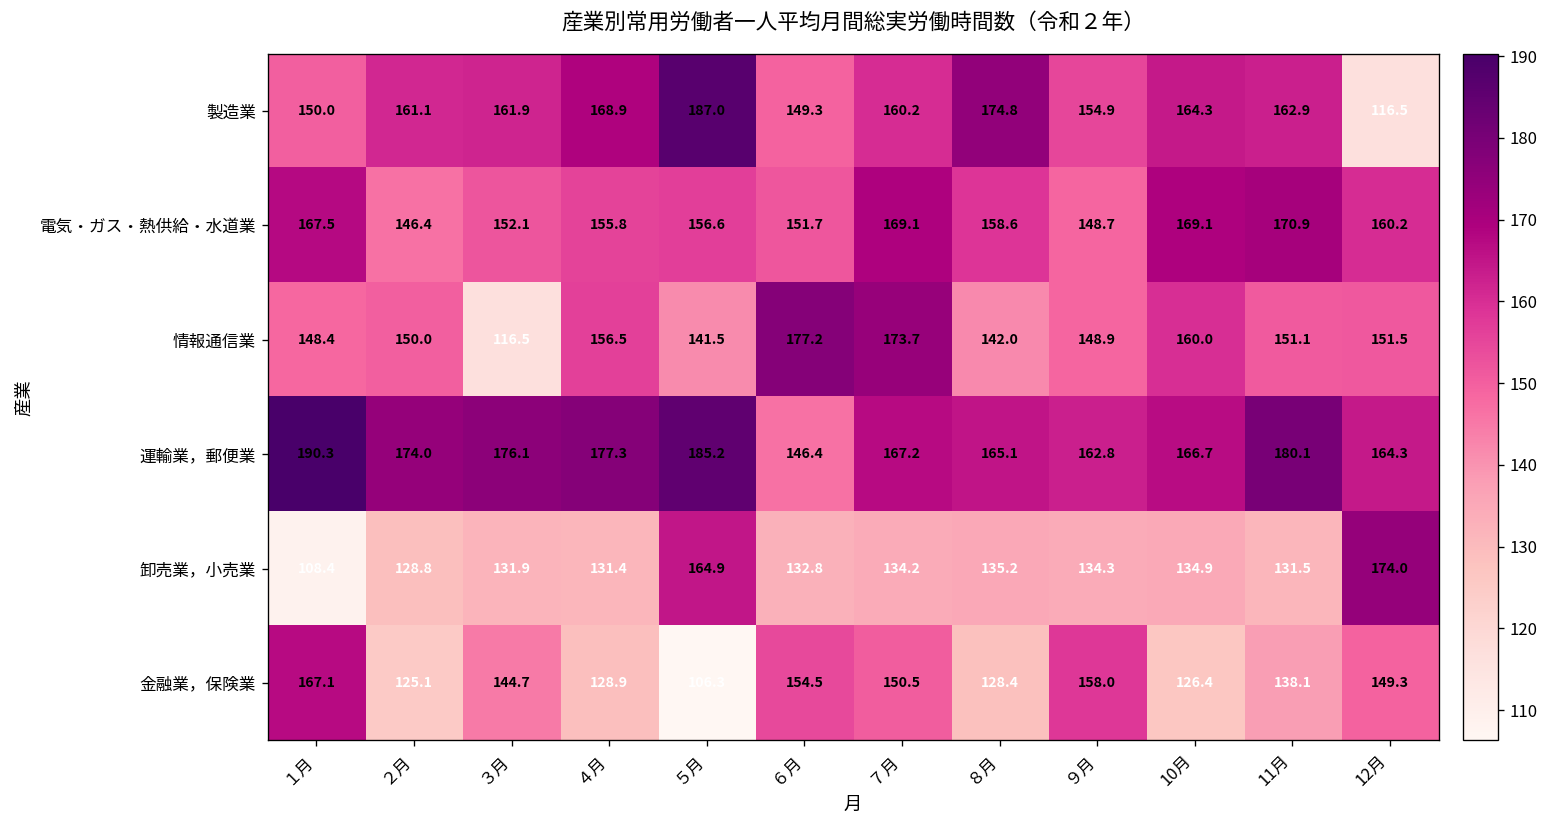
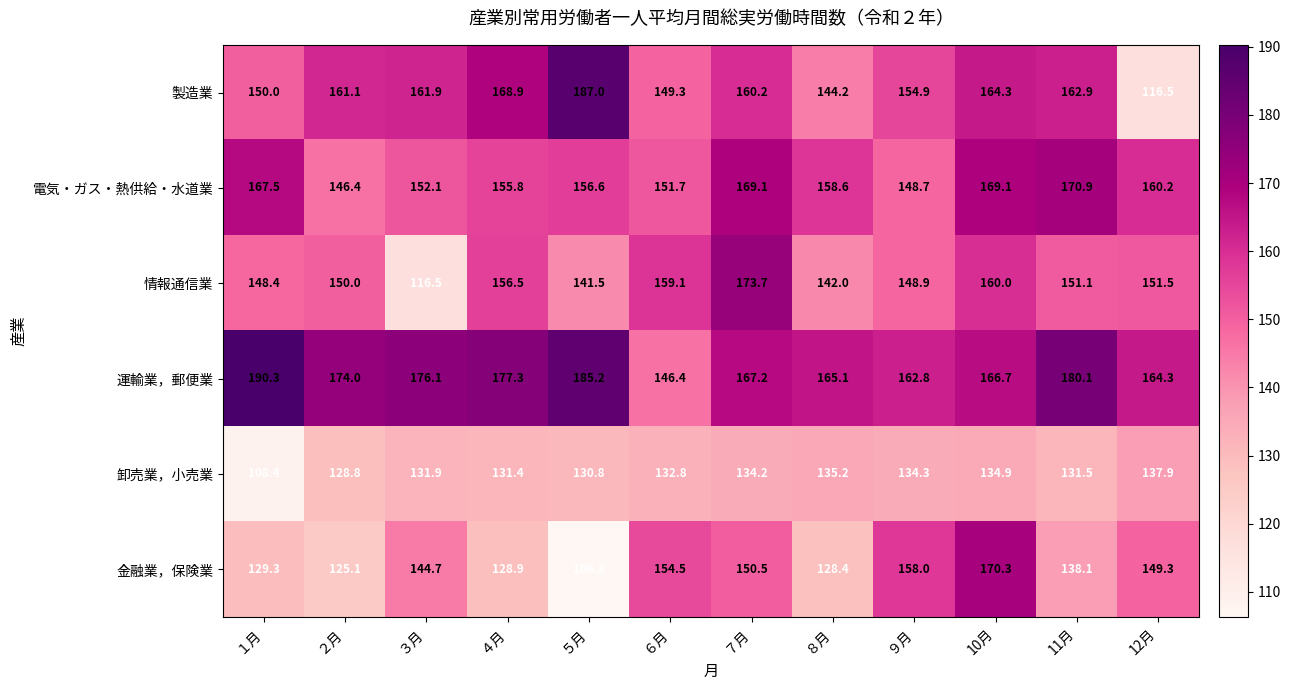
  {
    "製造業": {
      "１月": 150.0,
      "２月": 161.1,
      "３月": 161.9,
      "４月": 168.9,
      "５月": 187.0,
      "６月": 149.3,
      "７月": 160.2,
-     "８月": 174.8,
+     "８月": 144.2,
      "９月": 154.9,
      "10月": 164.3,
      "11月": 162.9
    },
    "電気・ガス・熱供給・水道業": {
      "１月": 167.5,
      "２月": 146.4,
      "３月": 152.1,
      "４月": 155.8,
      "５月": 156.6,
      "６月": 151.7,
      "７月": 169.1,
      "８月": 158.6,
      "９月": 148.7,
      "10月": 169.1,
      "11月": 170.9,
      "12月": 160.2
    },
    "情報通信業": {
      "１月": 148.4,
      "２月": 150.0,
      "４月": 156.5,
      "５月": 141.5,
-     "６月": 177.2,
+     "６月": 159.1,
      "７月": 173.7,
      "８月": 142.0,
      "９月": 148.9,
      "10月": 160.0,
      "11月": 151.1,
      "12月": 151.5
    },
    "運輸業，郵便業": {
      "１月": 190.3,
      "２月": 174.0,
      "３月": 176.1,
      "４月": 177.3,
      "５月": 185.2,
      "６月": 146.4,
      "７月": 167.2,
      "８月": 165.1,
      "９月": 162.8,
      "10月": 166.7,
      "11月": 180.1,
      "12月": 164.3
    },
    "卸売業，小売業": {
      "２月": 128.8,
      "３月": 131.9,
      "４月": 131.4,
-     "５月": 164.9,
+     "５月": 130.8,
      "６月": 132.8,
      "７月": 134.2,
      "８月": 135.2,
      "９月": 134.3,
      "10月": 134.9,
      "11月": 131.5,
-     "12月": 174.0
+     "12月": 137.9
    },
    "金融業，保険業": {
-     "１月": 167.1,
+     "１月": 129.3,
      "２月": 125.1,
      "３月": 144.7,
      "４月": 128.9,
      "６月": 154.5,
      "７月": 150.5,
      "８月": 128.4,
      "９月": 158.0,
-     "10月": 126.4,
+     "10月": 170.3,
      "11月": 138.1,
      "12月": 149.3
    }
  }
